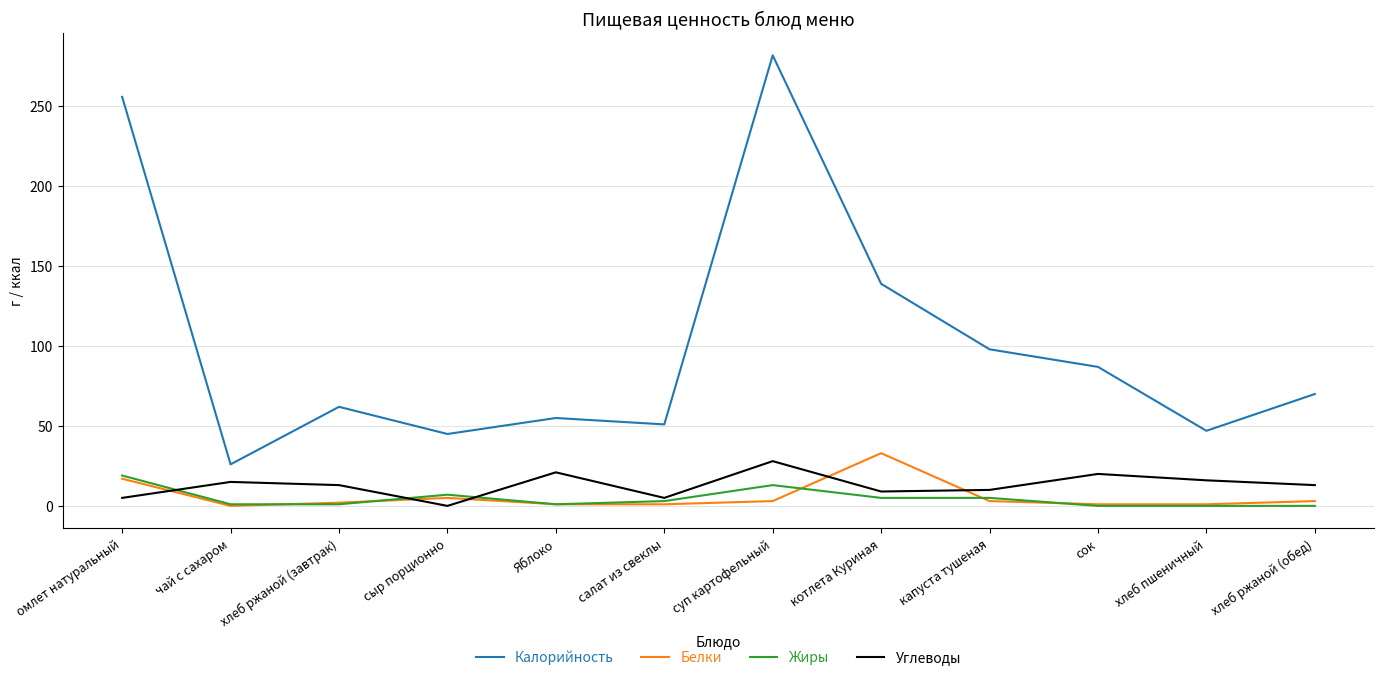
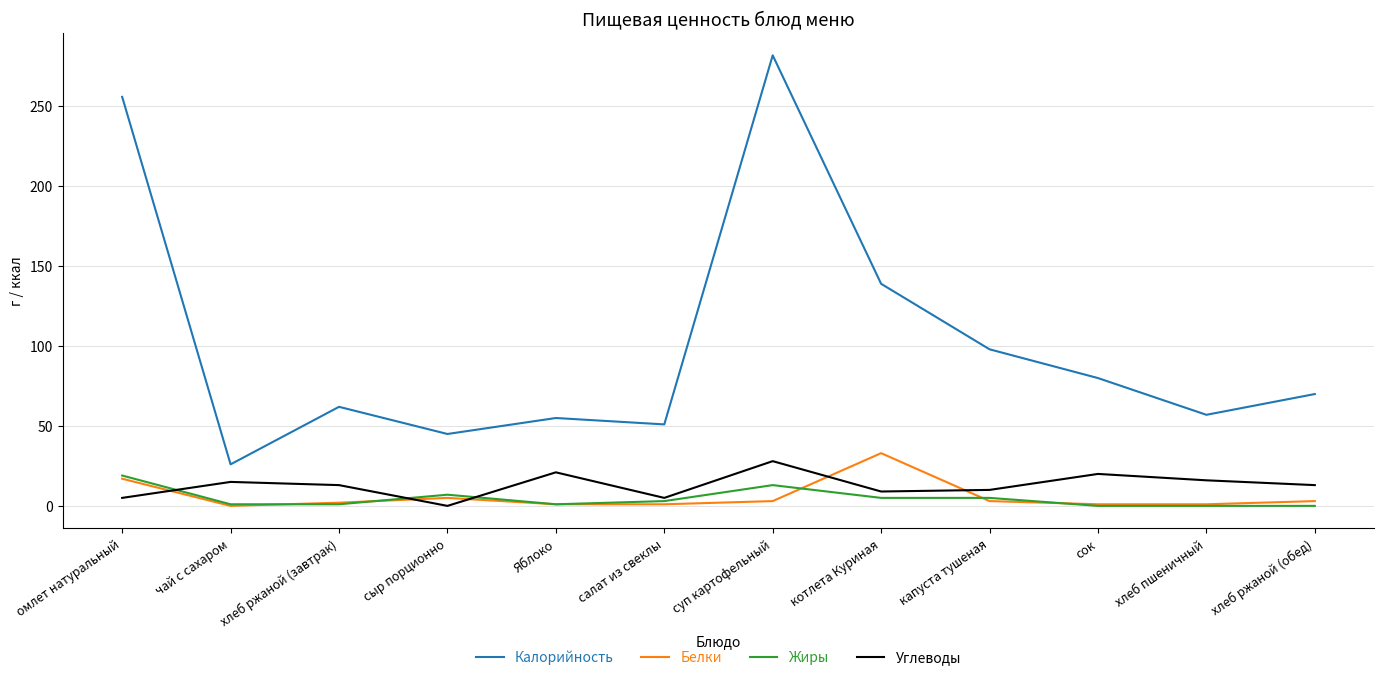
  {
    "Калорийность": {
      "омлет натуральный": 256,
      "чай с сахаром": 26,
      "хлеб ржаной (завтрак)": 62,
      "сыр порционно": 45,
      "Яблоко": 55,
      "салат из свеклы": 51,
      "суп картофельный": 282,
      "котлета Куриная": 139,
      "капуста тушеная": 98,
-     "сок": 87,
-     "хлеб пшеничный": 47,
+     "сок": 80,
+     "хлеб пшеничный": 57,
      "хлеб ржаной (обед)": 70
    },
    "Белки": {
      "омлет натуральный": 17,
      "сыр порционно": 5,
      "салат из свеклы": 1,
      "суп картофельный": 3,
      "котлета Куриная": 33,
      "капуста тушеная": 3,
      "хлеб ржаной (обед)": 3
    },
    "Жиры": {
      "омлет натуральный": 19,
      "сыр порционно": 7,
      "салат из свеклы": 3,
      "суп картофельный": 13,
      "котлета Куриная": 5,
      "капуста тушеная": 5,
      "хлеб ржаной (обед)": 0
    },
    "Углеводы": {
      "омлет натуральный": 5,
      "чай с сахаром": 15,
      "хлеб ржаной (завтрак)": 13,
      "сыр порционно": 0,
      "Яблоко": 21,
      "салат из свеклы": 5,
      "суп картофельный": 28,
      "котлета Куриная": 9,
      "капуста тушеная": 10,
      "сок": 20,
      "хлеб пшеничный": 16,
      "хлеб ржаной (обед)": 13
    }
  }
